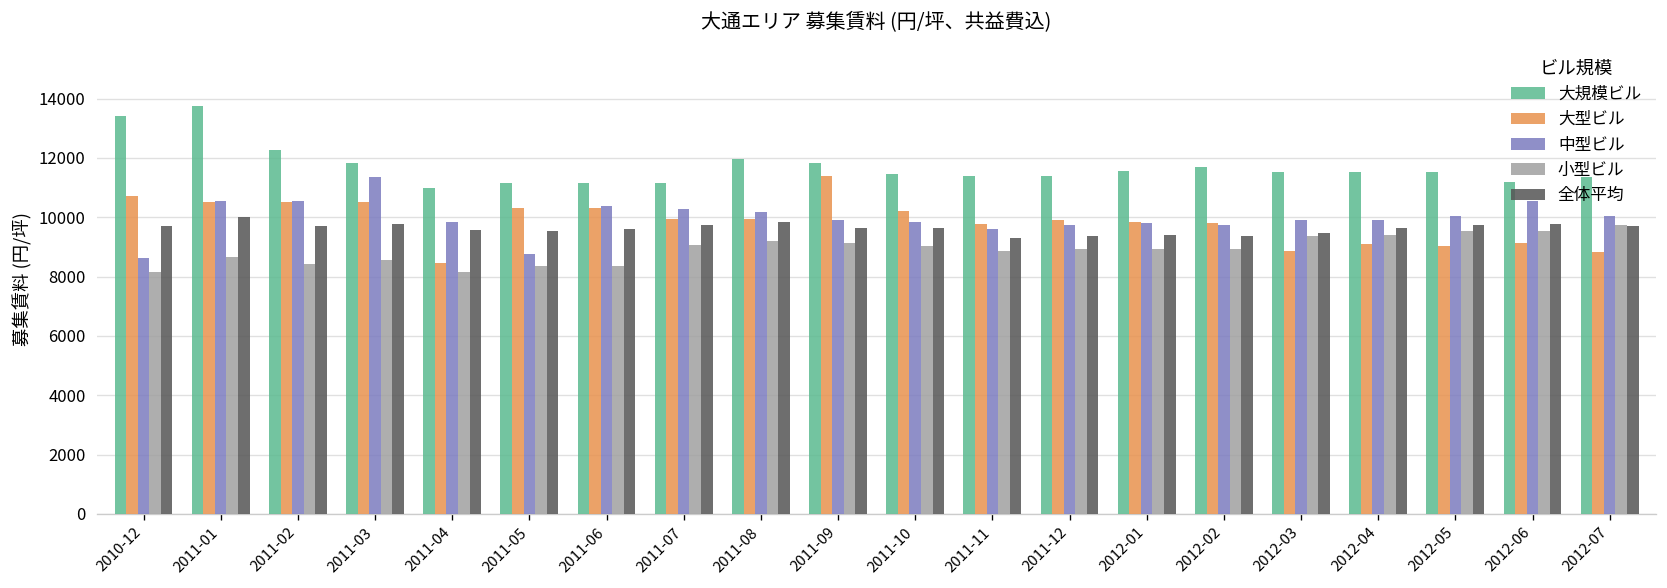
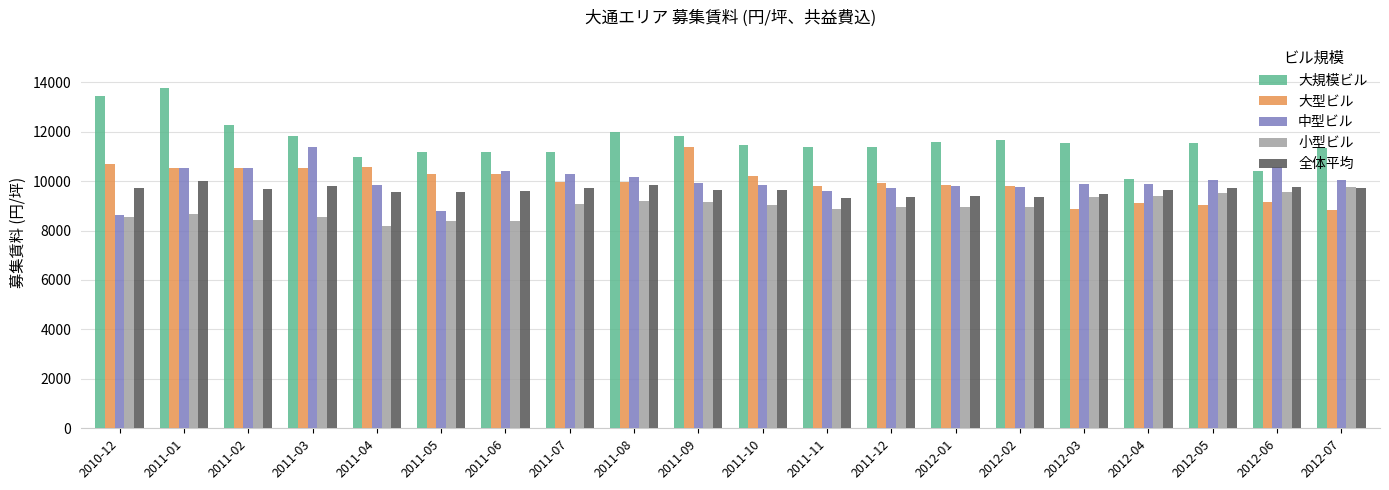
  {
    "大規模ビル": {
      "2010-12": 13400,
      "2011-01": 13800,
      "2011-02": 12300,
      "2011-03": 11800,
      "2011-04": 11000,
      "2011-05": 11200,
      "2011-06": 11200,
      "2011-07": 11200,
      "2011-08": 12000,
      "2011-09": 11800,
      "2011-10": 11500,
      "2011-11": 11400,
      "2011-12": 11400,
      "2012-01": 11600,
      "2012-02": 11700,
      "2012-03": 11500,
-     "2012-04": 11500,
+     "2012-04": 10100,
      "2012-05": 11500,
-     "2012-06": 11200,
+     "2012-06": 10400,
      "2012-07": 11300
    },
    "大型ビル": {
      "2010-12": 10700,
      "2011-01": 10500,
      "2011-02": 10500,
      "2011-03": 10500,
-     "2011-04": 8500,
+     "2011-04": 10600,
      "2011-05": 10300,
      "2011-06": 10300,
      "2011-07": 10000,
      "2011-08": 10000,
      "2011-09": 11400,
      "2011-10": 10200,
      "2011-11": 9800,
      "2011-12": 9900,
      "2012-01": 9900,
      "2012-02": 9800,
      "2012-03": 8900,
      "2012-04": 9100,
      "2012-05": 9000,
      "2012-06": 9100,
      "2012-07": 8800
    },
    "中型ビル": {
      "2010-12": 8600,
      "2011-01": 10500,
      "2011-02": 10500,
      "2011-03": 11400,
      "2011-04": 9800,
      "2011-05": 8800,
      "2011-06": 10400,
      "2011-07": 10300,
      "2011-08": 10200,
      "2011-09": 9900,
      "2011-10": 9900,
      "2011-11": 9600,
      "2011-12": 9700,
      "2012-01": 9800,
      "2012-02": 9700,
      "2012-03": 9900,
      "2012-04": 9900,
      "2012-05": 10100,
      "2012-06": 10600,
      "2012-07": 10100
    },
    "小型ビル": {
-     "2010-12": 8100,
+     "2010-12": 8500,
      "2011-01": 8700,
      "2011-02": 8400,
      "2011-03": 8600,
      "2011-04": 8200,
      "2011-05": 8400,
      "2011-06": 8400,
      "2011-07": 9100,
      "2011-08": 9200,
      "2011-09": 9100,
      "2011-10": 9000,
      "2011-11": 8900,
      "2011-12": 8900,
      "2012-01": 8900,
      "2012-02": 8900,
      "2012-03": 9400,
      "2012-04": 9400,
      "2012-05": 9500,
      "2012-06": 9500,
      "2012-07": 9700
    },
    "全体平均": {
      "2010-12": 9700,
      "2011-01": 10000,
      "2011-02": 9700,
      "2011-03": 9800,
      "2011-04": 9600,
      "2011-05": 9600,
      "2011-06": 9600,
      "2011-07": 9700,
      "2011-08": 9800,
      "2011-09": 9600,
      "2011-10": 9600,
      "2011-11": 9300,
      "2011-12": 9400,
      "2012-01": 9400,
      "2012-02": 9400,
      "2012-03": 9500,
      "2012-04": 9600,
      "2012-05": 9700,
      "2012-06": 9800,
      "2012-07": 9700
    }
  }
